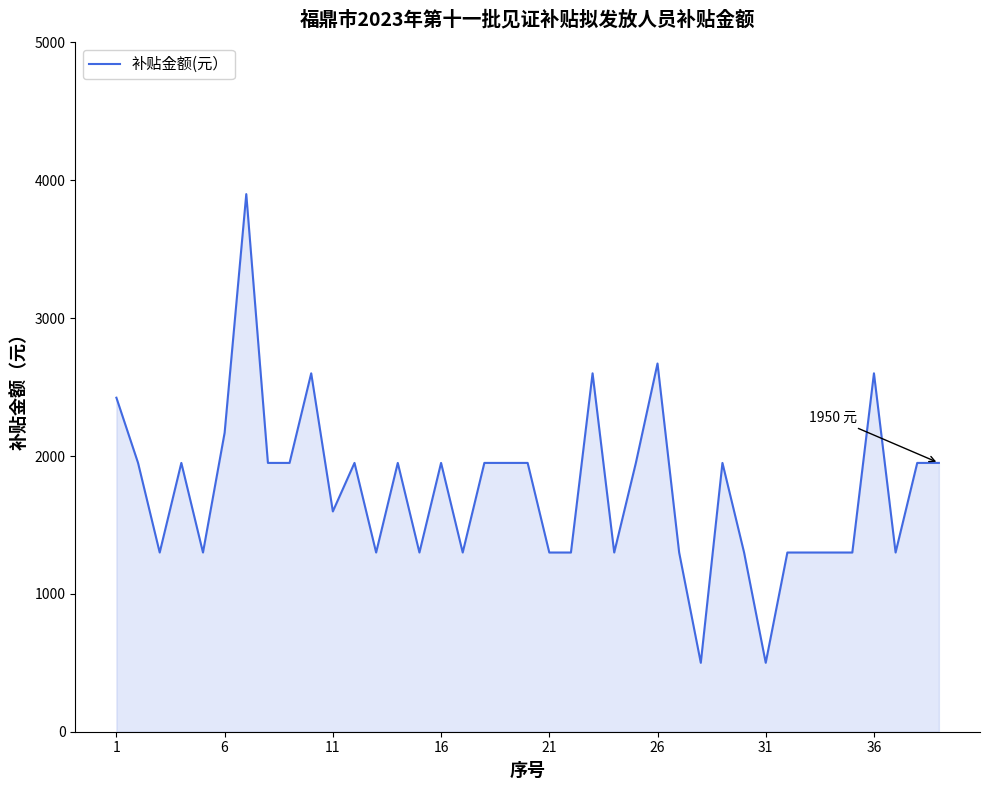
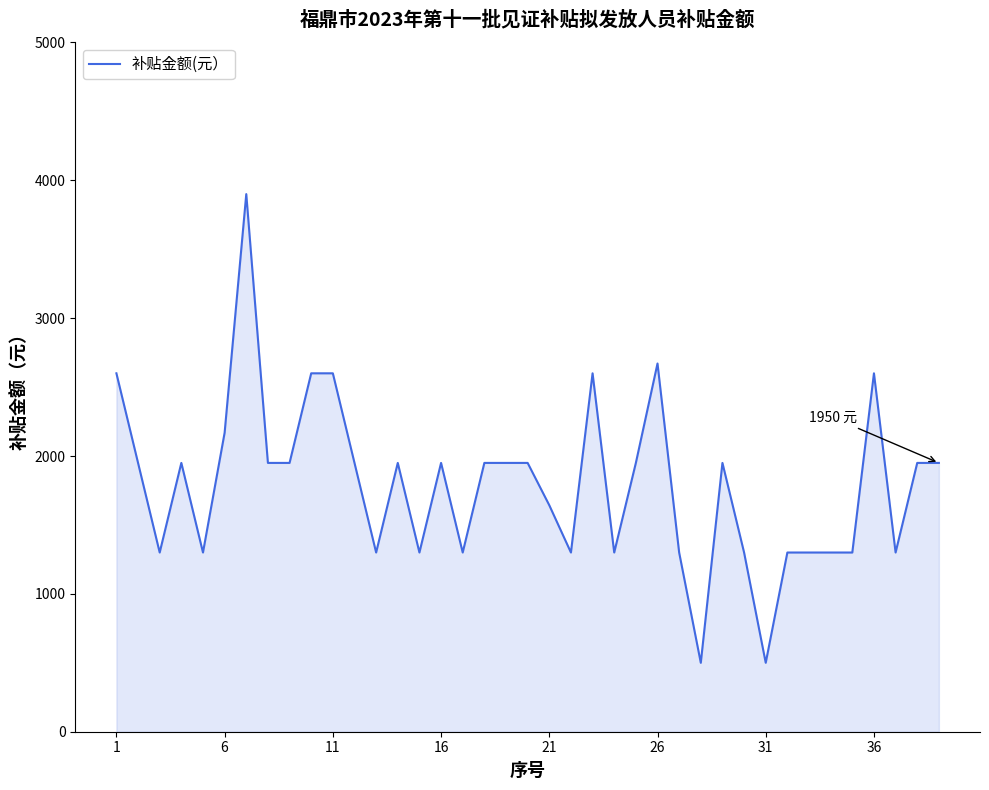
  {
-   "1": 2420,
+   "1": 2600,
    "6": 2170,
-   "11": 1600,
+   "11": 2600,
    "16": 1950,
-   "21": 1300,
+   "21": 1640,
    "26": 2670,
    "31": 500,
    "36": 2600
  }
